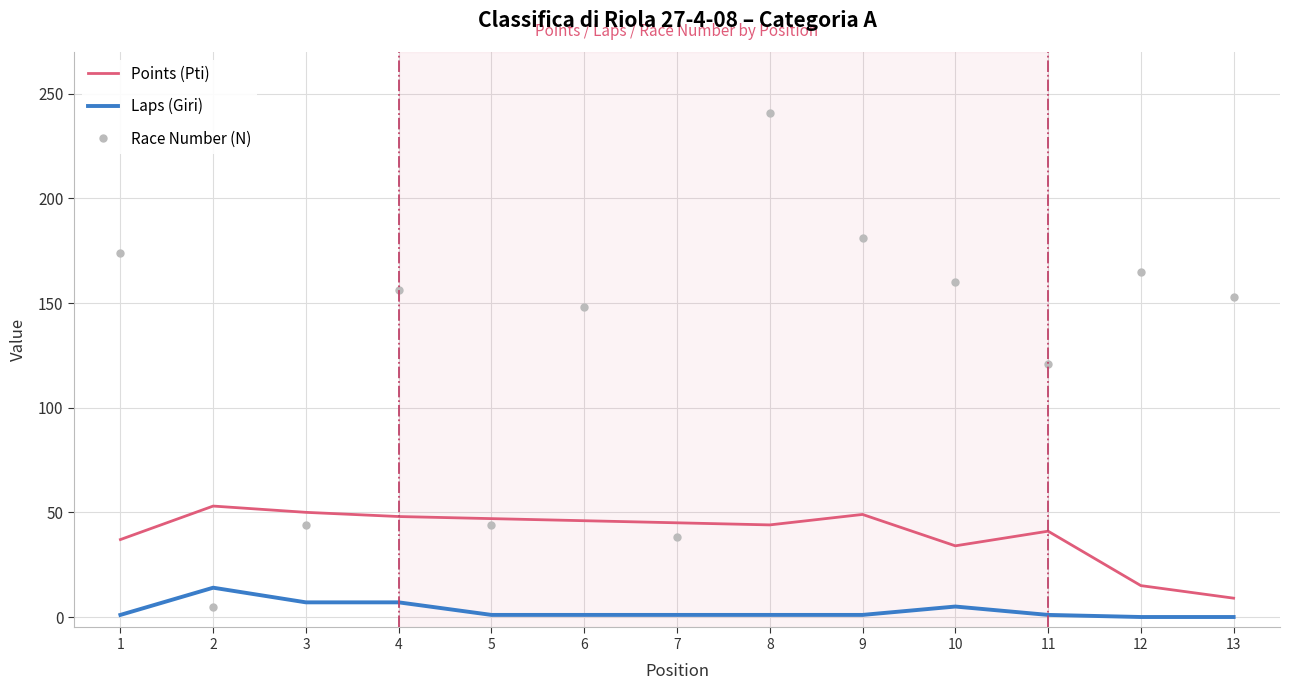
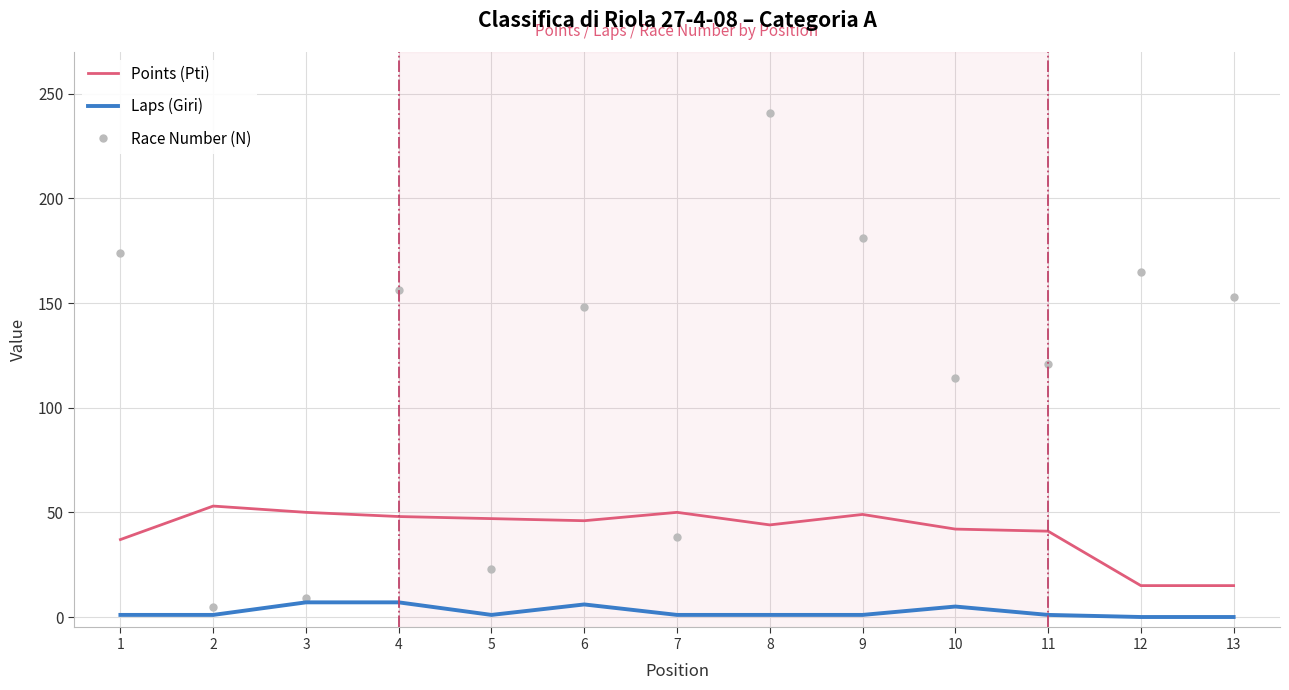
  {
    "Points (Pti)": {
      "1": 37,
      "2": 53,
      "3": 50,
      "4": 48,
      "5": 47,
      "6": 46,
-     "7": 45,
+     "7": 50,
      "8": 44,
      "9": 49,
-     "10": 34,
+     "10": 42,
      "11": 41,
      "12": 15,
-     "13": 9
+     "13": 15
    },
    "Laps (Giri)": {
      "1": 1,
-     "2": 14,
+     "2": 1,
      "3": 7,
      "4": 7,
      "5": 1,
-     "6": 1,
+     "6": 6,
      "7": 1,
      "8": 1,
      "9": 1,
      "10": 5,
      "11": 1,
      "12": 0,
      "13": 0
    },
    "Race Number (N)": {
      "1": 174,
      "2": 5,
-     "3": 44,
+     "3": 9,
      "4": 156,
-     "5": 44,
+     "5": 23,
      "6": 148,
      "7": 38,
      "8": 241,
      "9": 181,
-     "10": 160,
+     "10": 114,
      "11": 121,
      "12": 165,
      "13": 153
    }
  }
